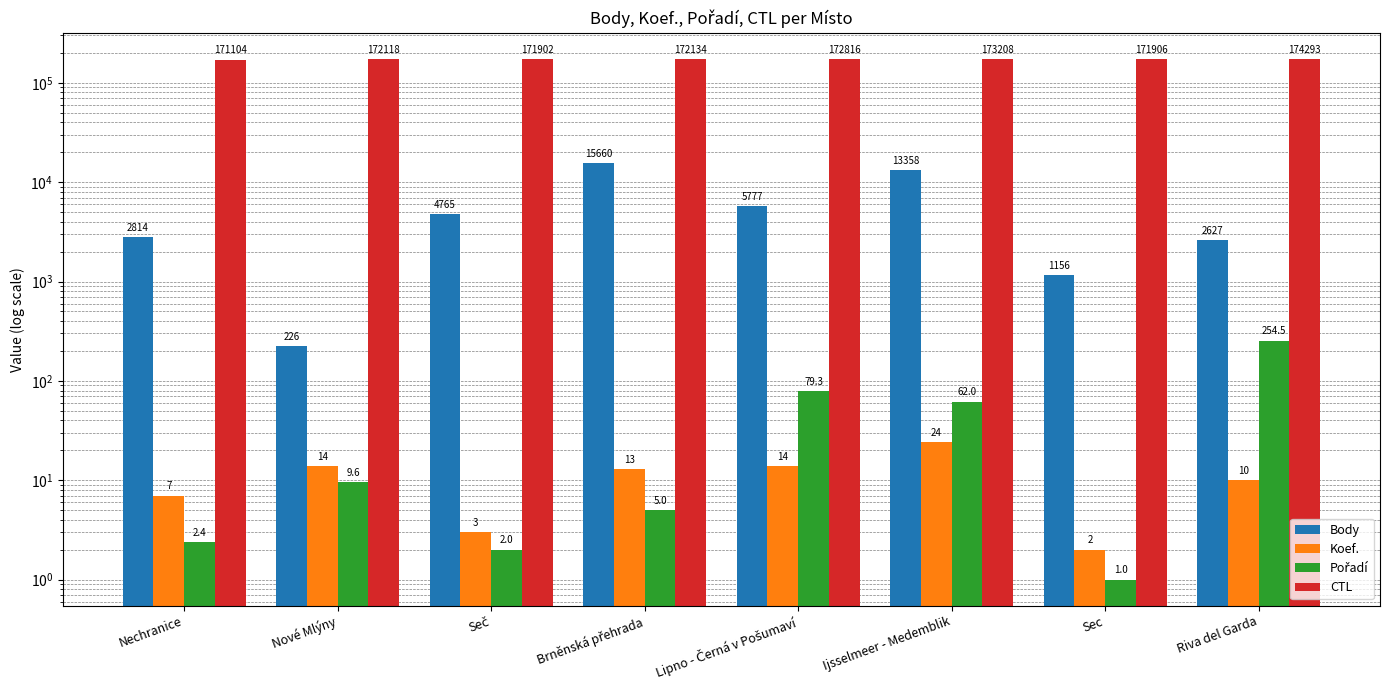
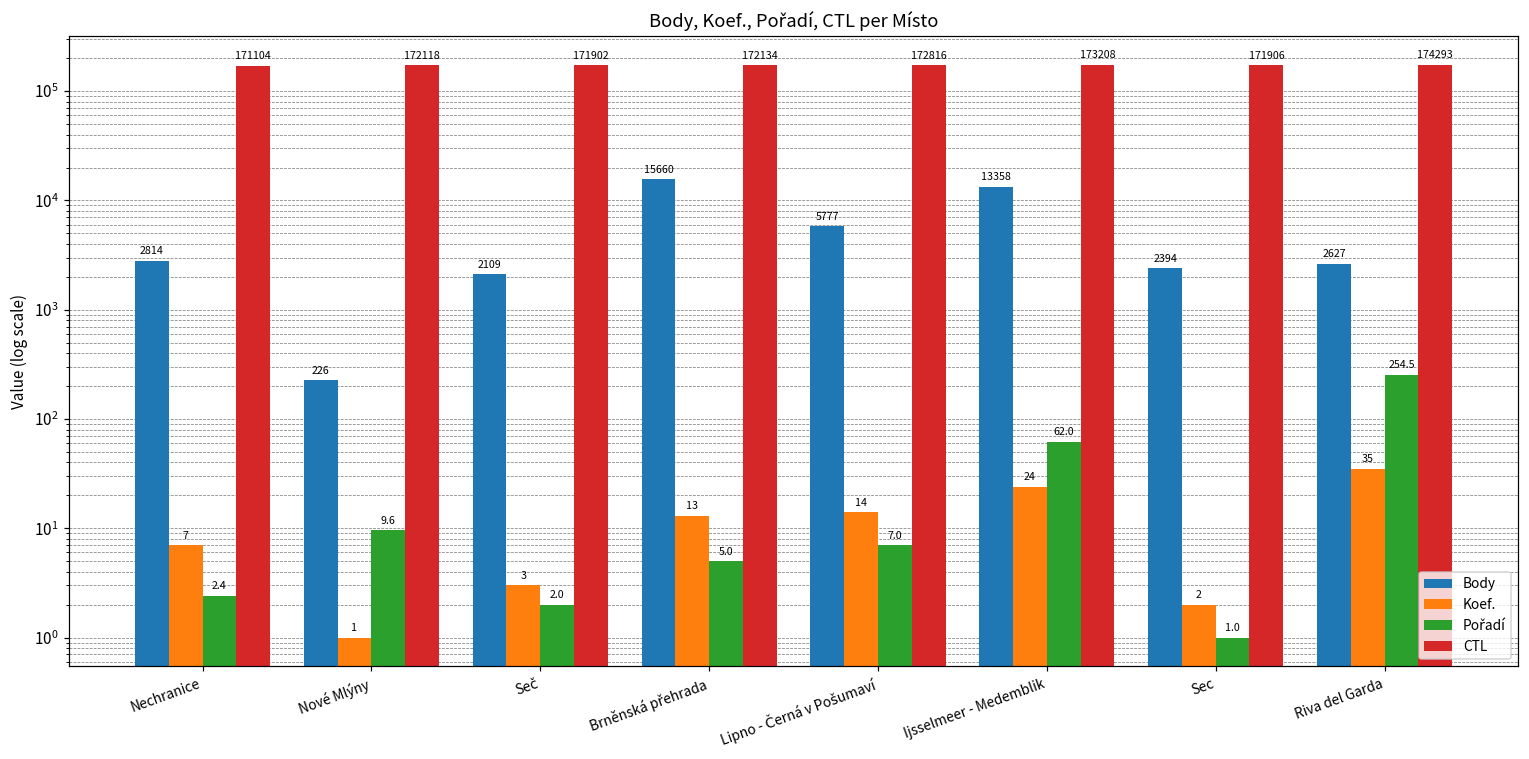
  {
    "Body": {
      "Nechranice": 2814,
      "Nové Mlýny": 226,
-     "Seč": 4765,
+     "Seč": 2109,
      "Brněnská přehrada": 15660,
      "Lipno - Černá v Pošumaví": 5777,
      "Ijsselmeer - Medemblik": 13358,
-     "Sec": 1156,
+     "Sec": 2394,
      "Riva del Garda": 2627
    },
    "Koef.": {
      "Nechranice": 7,
-     "Nové Mlýny": 14,
+     "Nové Mlýny": 1,
      "Seč": 3,
      "Brněnská přehrada": 13,
      "Lipno - Černá v Pošumaví": 14,
      "Ijsselmeer - Medemblik": 24,
      "Sec": 2,
-     "Riva del Garda": 10
+     "Riva del Garda": 35
    },
    "Pořadí": {
      "Nechranice": 2.4,
      "Nové Mlýny": 9.6,
      "Seč": 2.0,
      "Brněnská přehrada": 5.0,
-     "Lipno - Černá v Pošumaví": 79.3,
+     "Lipno - Černá v Pošumaví": 7.0,
      "Ijsselmeer - Medemblik": 62.0,
      "Sec": 1.0,
      "Riva del Garda": 254.5
    },
    "CTL": {
      "Nechranice": 171104,
      "Nové Mlýny": 172118,
      "Seč": 171902,
      "Brněnská přehrada": 172134,
      "Lipno - Černá v Pošumaví": 172816,
      "Ijsselmeer - Medemblik": 173208,
      "Sec": 171906,
      "Riva del Garda": 174293
    }
  }
